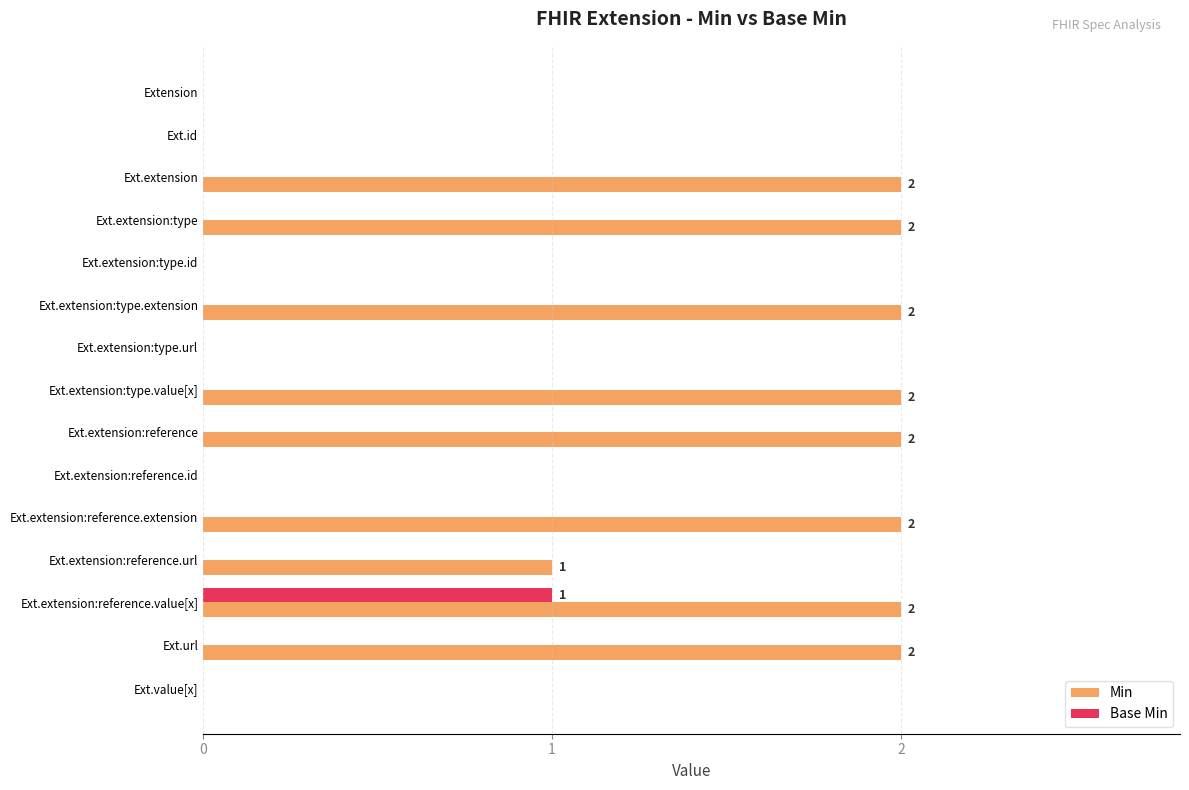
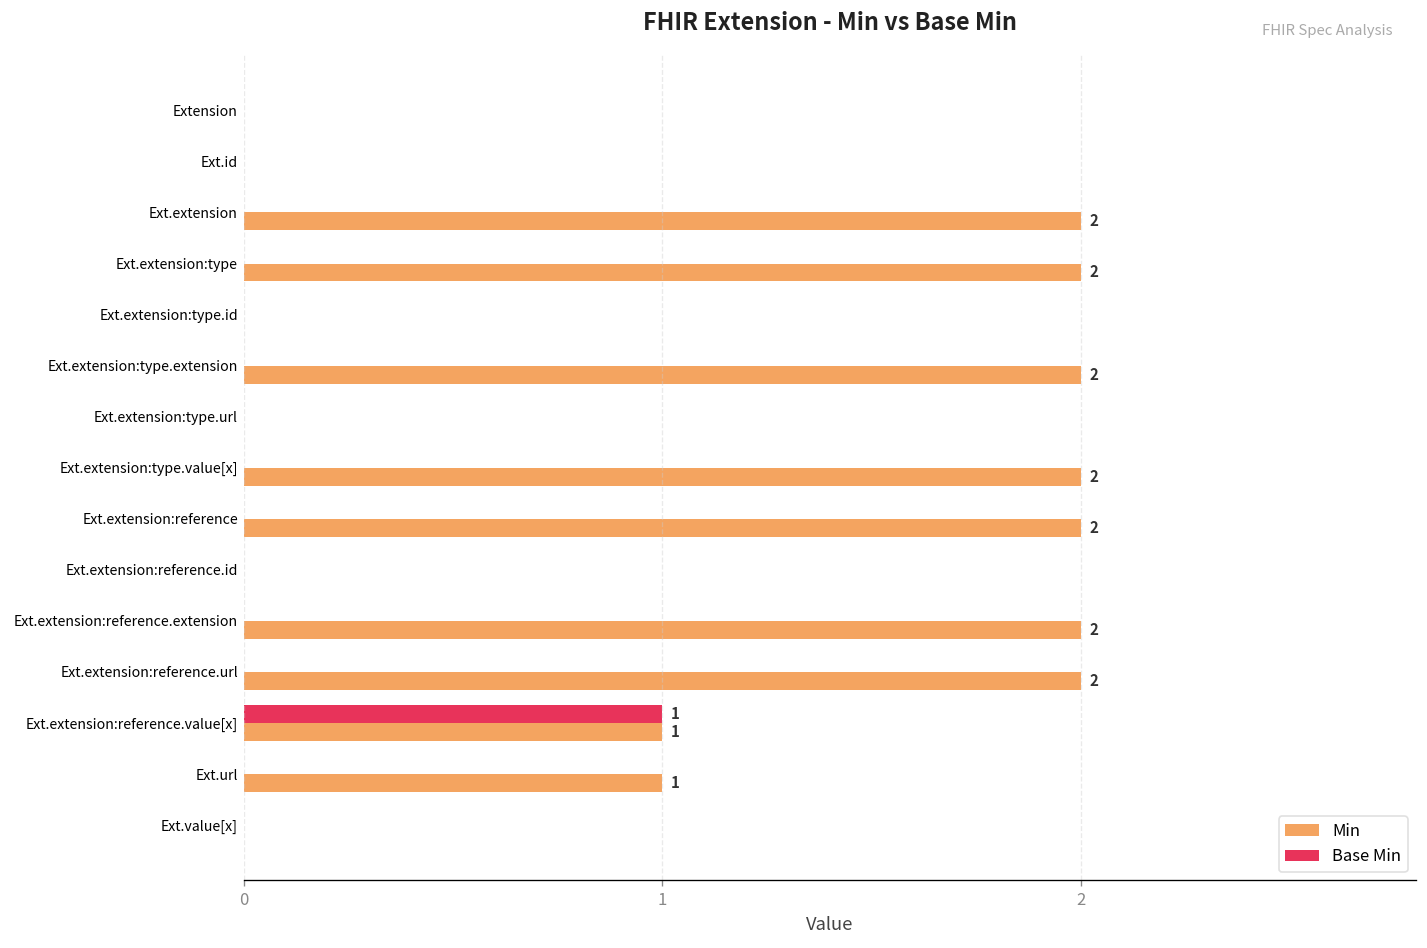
  {
    "Min": {
      "Ext.extension": 2,
      "Ext.extension:type": 2,
      "Ext.extension:type.extension": 2,
      "Ext.extension:type.value[x]": 2,
      "Ext.extension:reference": 2,
      "Ext.extension:reference.extension": 2,
-     "Ext.extension:reference.url": 1,
-     "Ext.extension:reference.value[x]": 2,
-     "Ext.url": 2
+     "Ext.extension:reference.url": 2,
+     "Ext.extension:reference.value[x]": 1,
+     "Ext.url": 1
    },
    "Base Min": {
      "Ext.extension:reference.value[x]": 1
    }
  }
